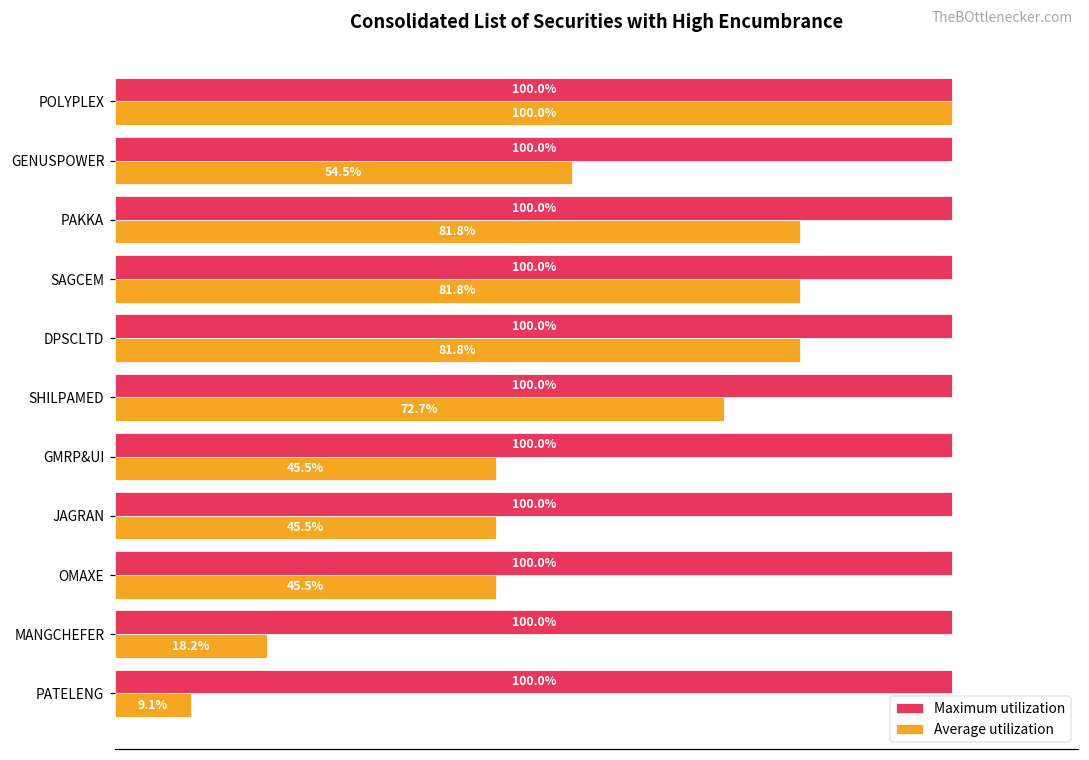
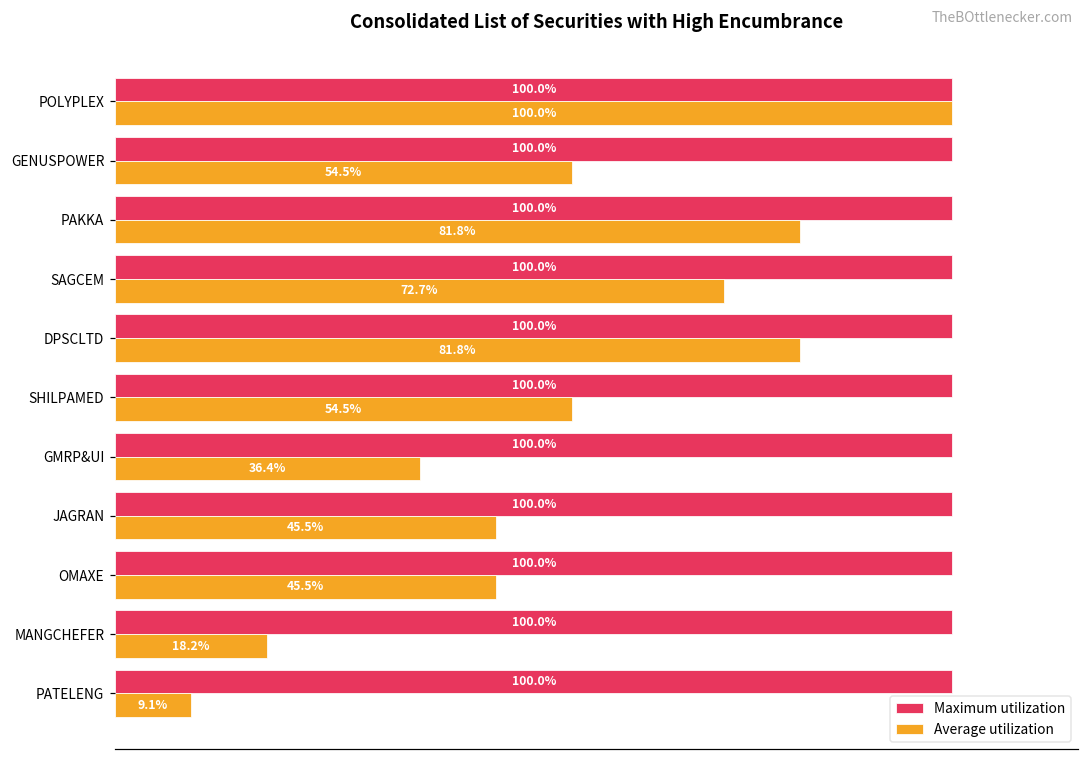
  {
    "Maximum utilization": {
      "POLYPLEX": "100.0%",
      "GENUSPOWER": "100.0%",
      "PAKKA": "100.0%",
      "SAGCEM": "100.0%",
      "DPSCLTD": "100.0%",
      "SHILPAMED": "100.0%",
      "GMRP&UI": "100.0%",
      "JAGRAN": "100.0%",
      "OMAXE": "100.0%",
      "MANGCHEFER": "100.0%",
      "PATELENG": "100.0%"
    },
    "Average utilization": {
      "POLYPLEX": "100.0%",
      "GENUSPOWER": "54.5%",
      "PAKKA": "81.8%",
-     "SAGCEM": "81.8%",
+     "SAGCEM": "72.7%",
      "DPSCLTD": "81.8%",
-     "SHILPAMED": "72.7%",
-     "GMRP&UI": "45.5%",
+     "SHILPAMED": "54.5%",
+     "GMRP&UI": "36.4%",
      "JAGRAN": "45.5%",
      "OMAXE": "45.5%",
      "MANGCHEFER": "18.2%",
      "PATELENG": "9.1%"
    }
  }
